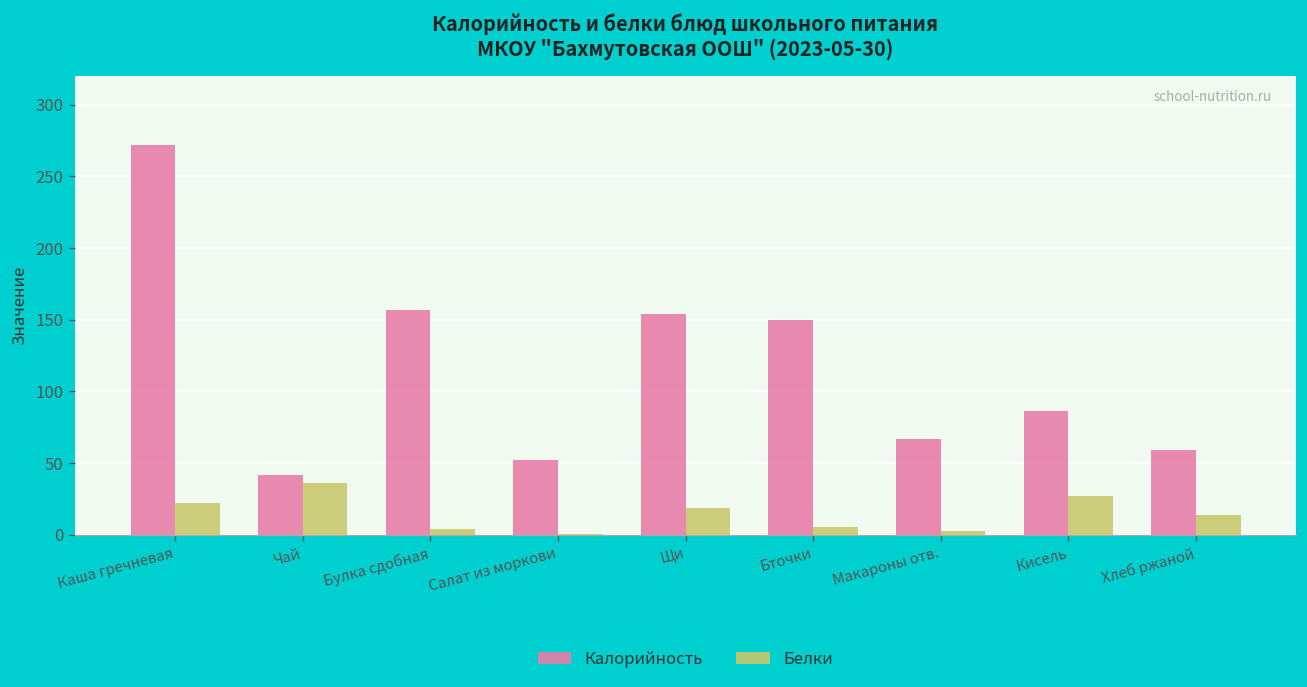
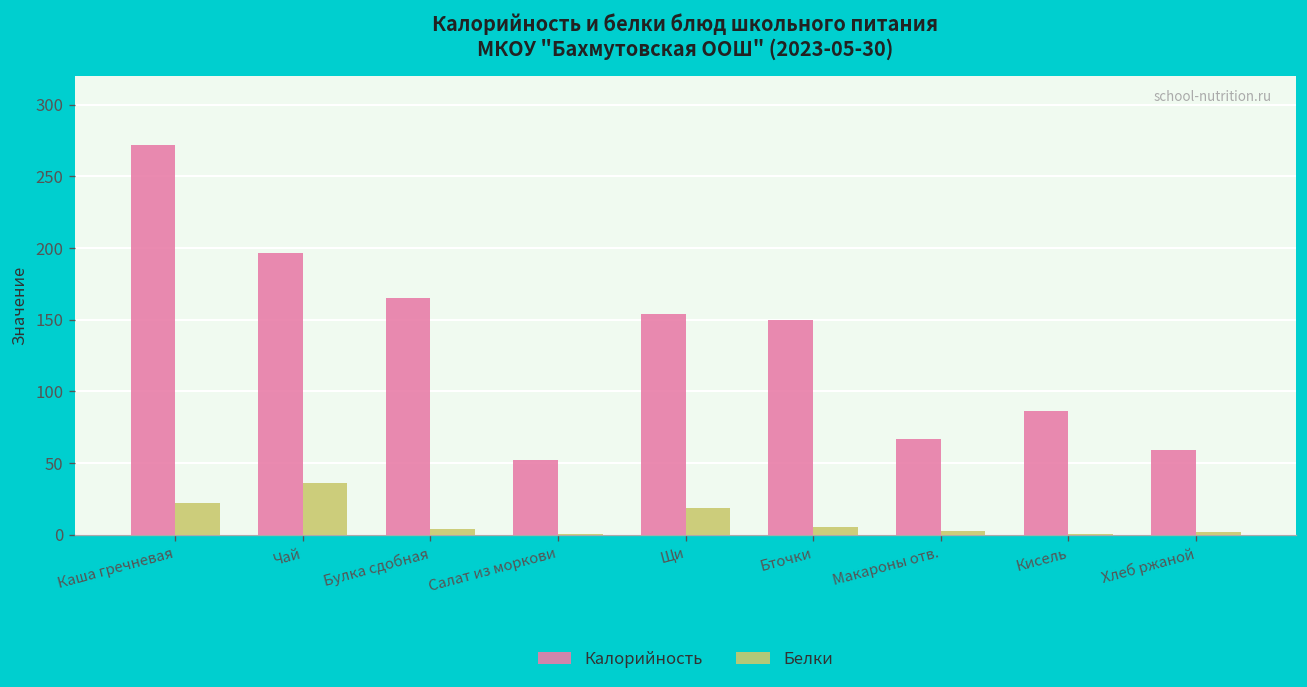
  {
    "Калорийность": {
      "Каша гречневая": 272,
-     "Чай": 42,
-     "Булка сдобная": 157,
+     "Чай": 196,
+     "Булка сдобная": 165,
      "Салат из моркови": 52,
      "Щи": 154,
      "Бточки": 150,
      "Макароны отв.": 67,
      "Кисель": 87,
      "Хлеб ржаной": 59
    },
    "Белки": {
      "Каша гречневая": 22,
      "Чай": 36,
      "Булка сдобная": 4,
      "Щи": 19,
      "Бточки": 5,
      "Макароны отв.": 3,
-     "Кисель": 27,
-     "Хлеб ржаной": 14
+     "Кисель": 1,
+     "Хлеб ржаной": 2
    }
  }
